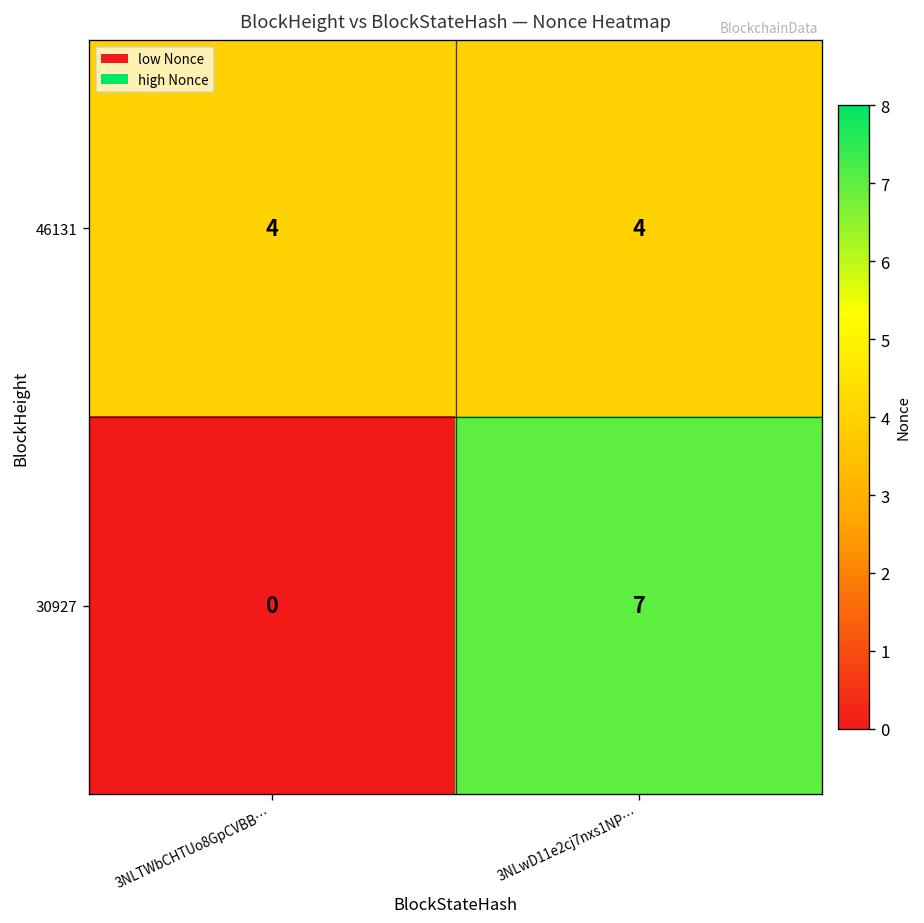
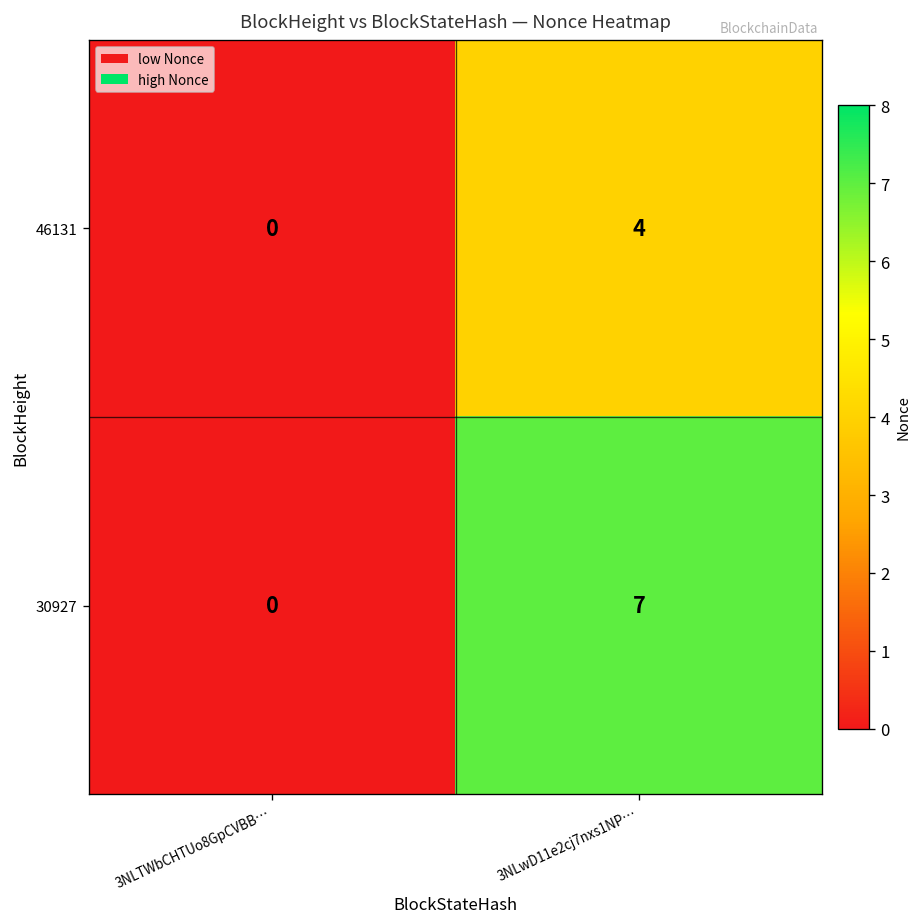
  {
    "46131": {
-     "3NLTWbCHTUo8GpCVBB…": 4,
+     "3NLTWbCHTUo8GpCVBB…": 0,
      "3NLwD11e2cj7nxs1NP…": 4
    },
    "30927": {
      "3NLTWbCHTUo8GpCVBB…": 0,
      "3NLwD11e2cj7nxs1NP…": 7
    }
  }
